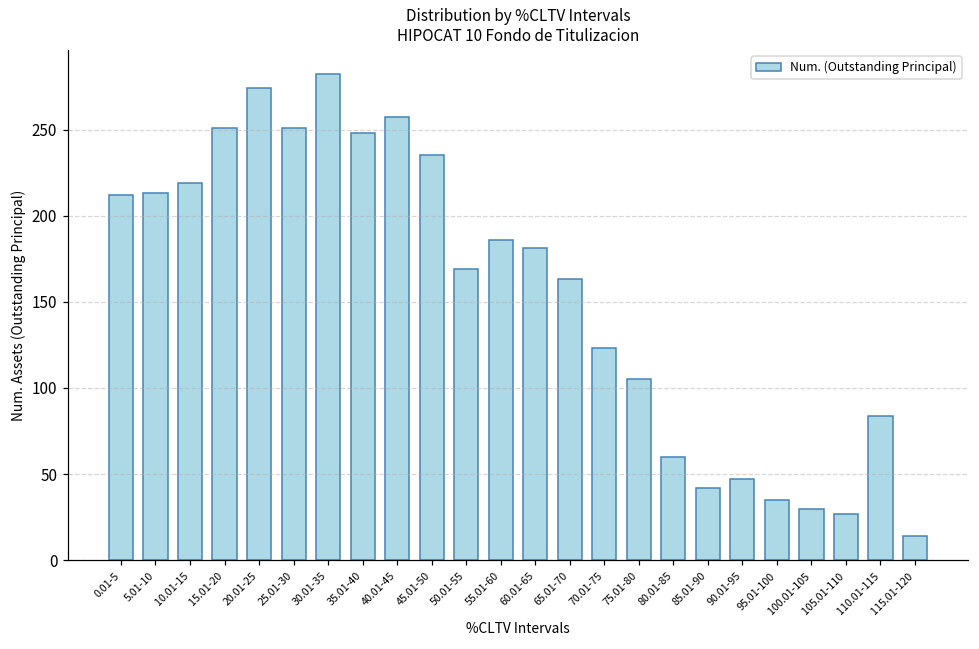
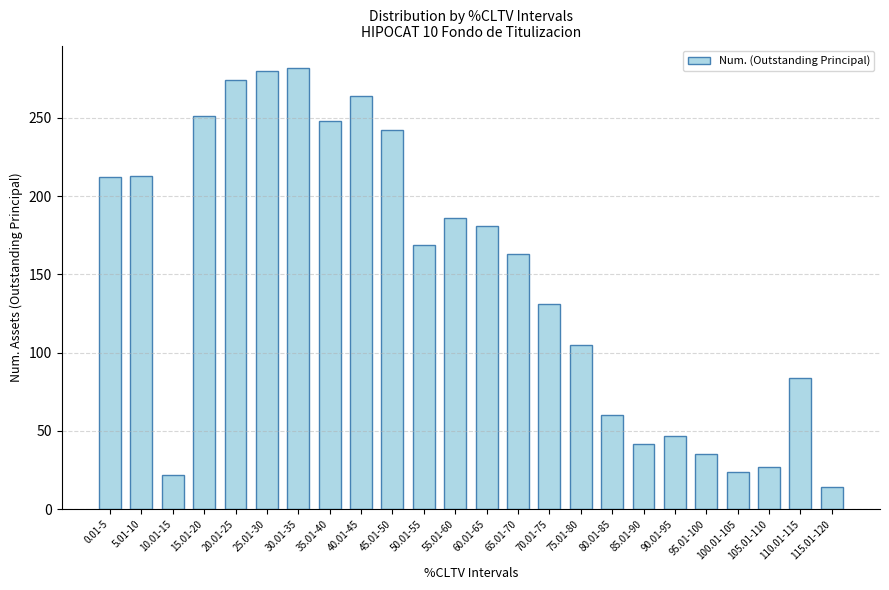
  {
    "0.01-5": 212,
    "5.01-10": 213,
-   "10.01-15": 219,
+   "10.01-15": 22,
    "15.01-20": 251,
    "20.01-25": 274,
-   "25.01-30": 251,
+   "25.01-30": 280,
    "30.01-35": 282,
    "35.01-40": 248,
-   "40.01-45": 257,
-   "45.01-50": 235,
+   "40.01-45": 264,
+   "45.01-50": 242,
    "50.01-55": 169,
    "55.01-60": 186,
    "60.01-65": 181,
    "65.01-70": 163,
-   "70.01-75": 123,
+   "70.01-75": 131,
    "75.01-80": 105,
    "80.01-85": 60,
    "85.01-90": 42,
    "90.01-95": 47,
    "95.01-100": 35,
-   "100.01-105": 30,
+   "100.01-105": 24,
    "105.01-110": 27,
    "110.01-115": 84,
    "115.01-120": 14
  }
